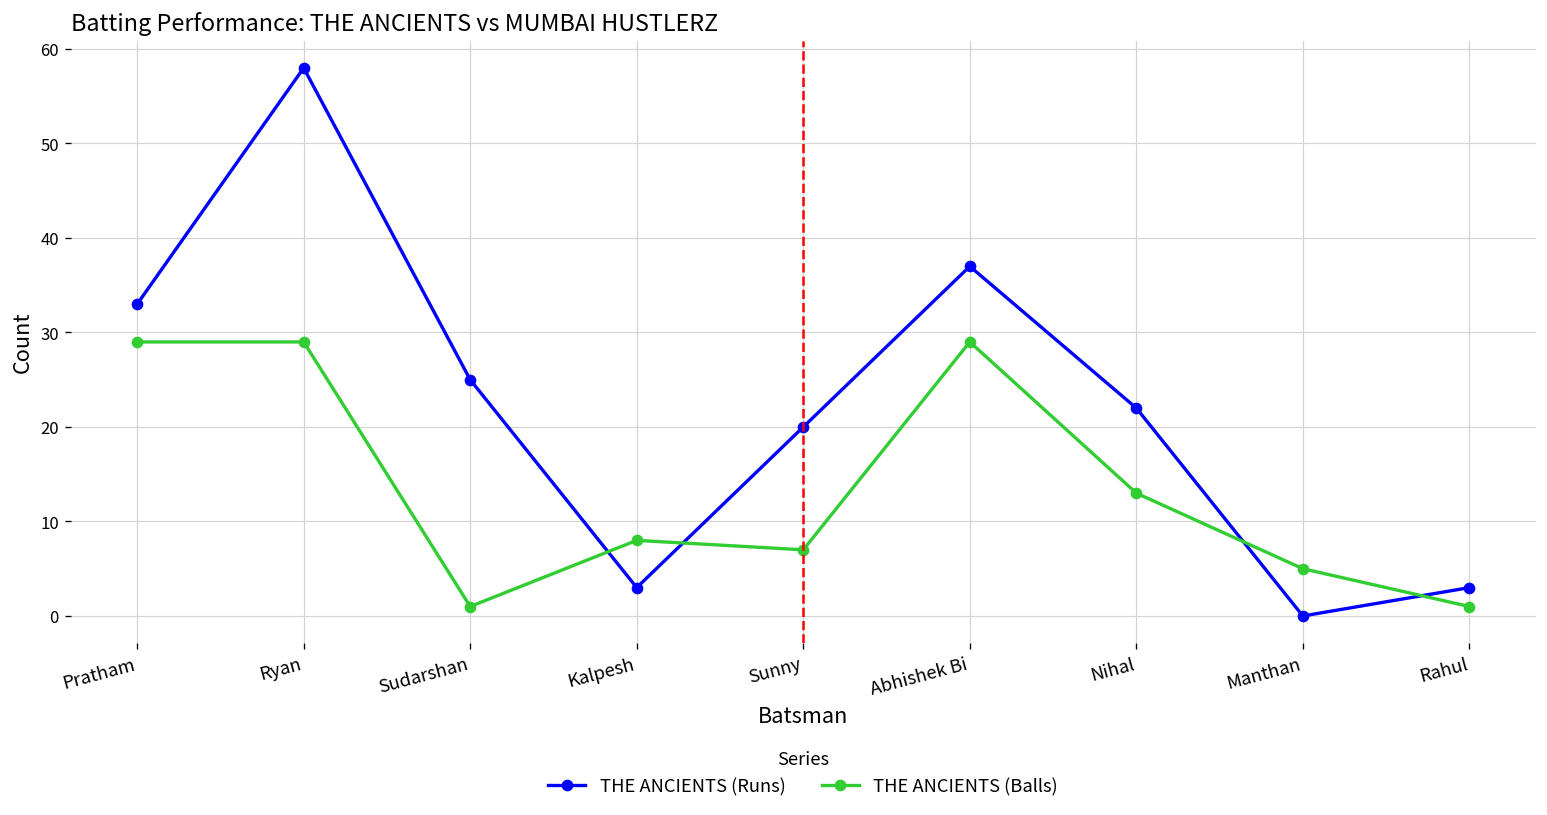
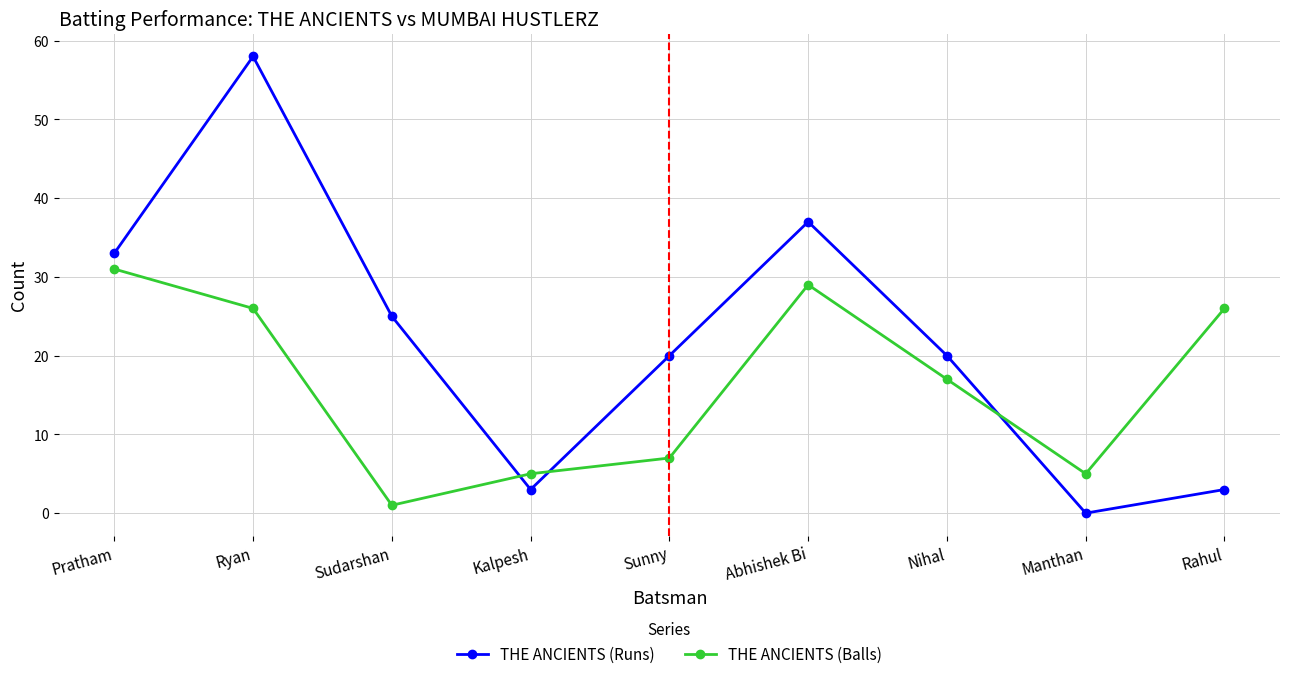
  {
    "THE ANCIENTS (Runs)": {
      "Pratham": 33,
      "Ryan": 58,
      "Sudarshan": 25,
      "Kalpesh": 3,
      "Sunny": 20,
      "Abhishek Bi": 37,
-     "Nihal": 22,
+     "Nihal": 20,
      "Manthan": 0,
      "Rahul": 3
    },
    "THE ANCIENTS (Balls)": {
-     "Pratham": 29,
-     "Ryan": 29,
+     "Pratham": 31,
+     "Ryan": 26,
      "Sudarshan": 1,
-     "Kalpesh": 8,
+     "Kalpesh": 5,
      "Sunny": 7,
      "Abhishek Bi": 29,
-     "Nihal": 13,
+     "Nihal": 17,
      "Manthan": 5,
-     "Rahul": 1
+     "Rahul": 26
    }
  }
